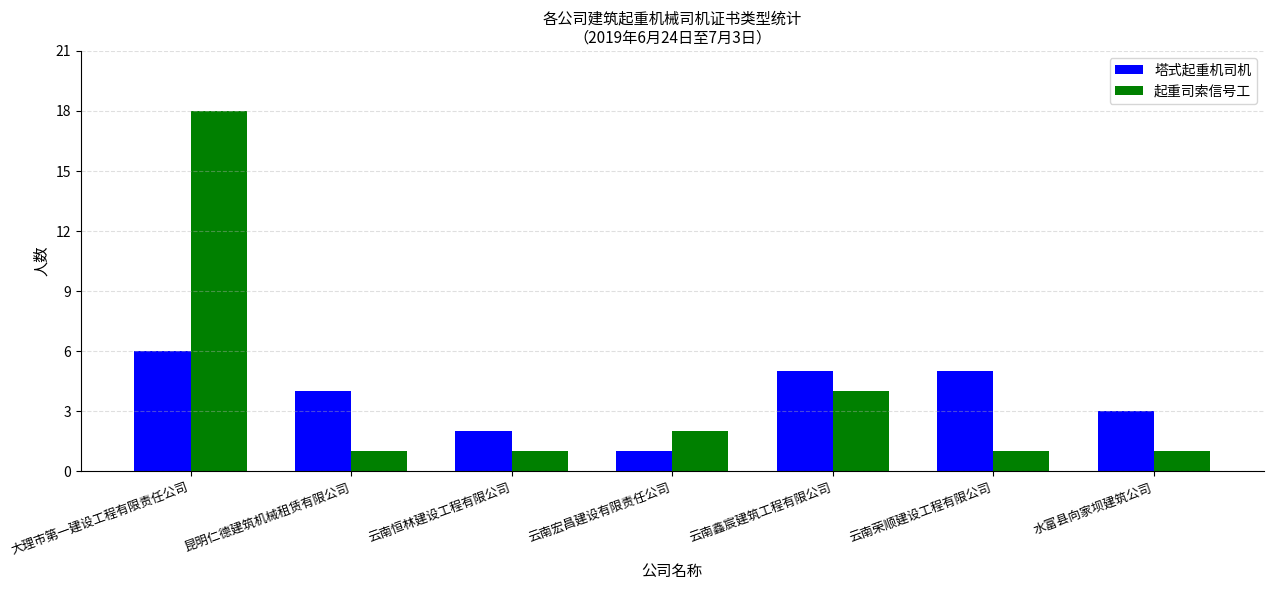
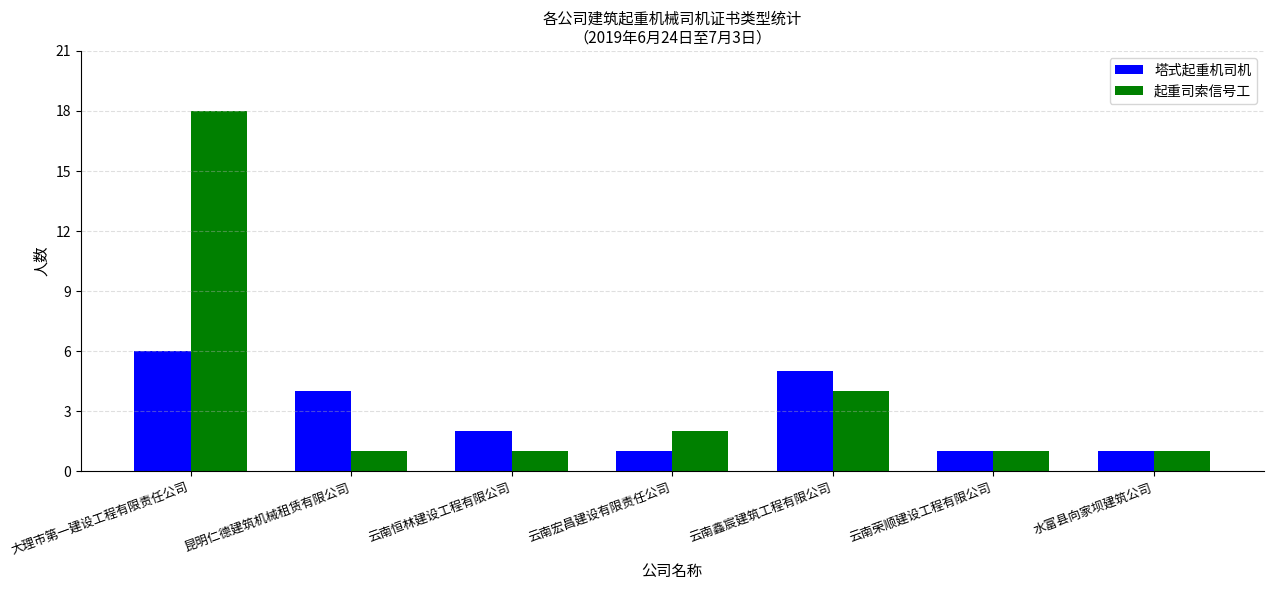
  {
    "塔式起重机司机": {
      "大理市第一建设工程有限责任公司": 6,
      "昆明仁德建筑机械租赁有限公司": 4,
      "云南恒林建设工程有限公司": 2,
      "云南宏昌建设有限责任公司": 1,
      "云南鑫宸建筑工程有限公司": 5,
-     "云南荣顺建设工程有限公司": 5,
-     "水富县向家坝建筑公司": 3
+     "云南荣顺建设工程有限公司": 1,
+     "水富县向家坝建筑公司": 1
    },
    "起重司索信号工": {
      "大理市第一建设工程有限责任公司": 18,
      "昆明仁德建筑机械租赁有限公司": 1,
      "云南恒林建设工程有限公司": 1,
      "云南宏昌建设有限责任公司": 2,
      "云南鑫宸建筑工程有限公司": 4,
      "云南荣顺建设工程有限公司": 1,
      "水富县向家坝建筑公司": 1
    }
  }
